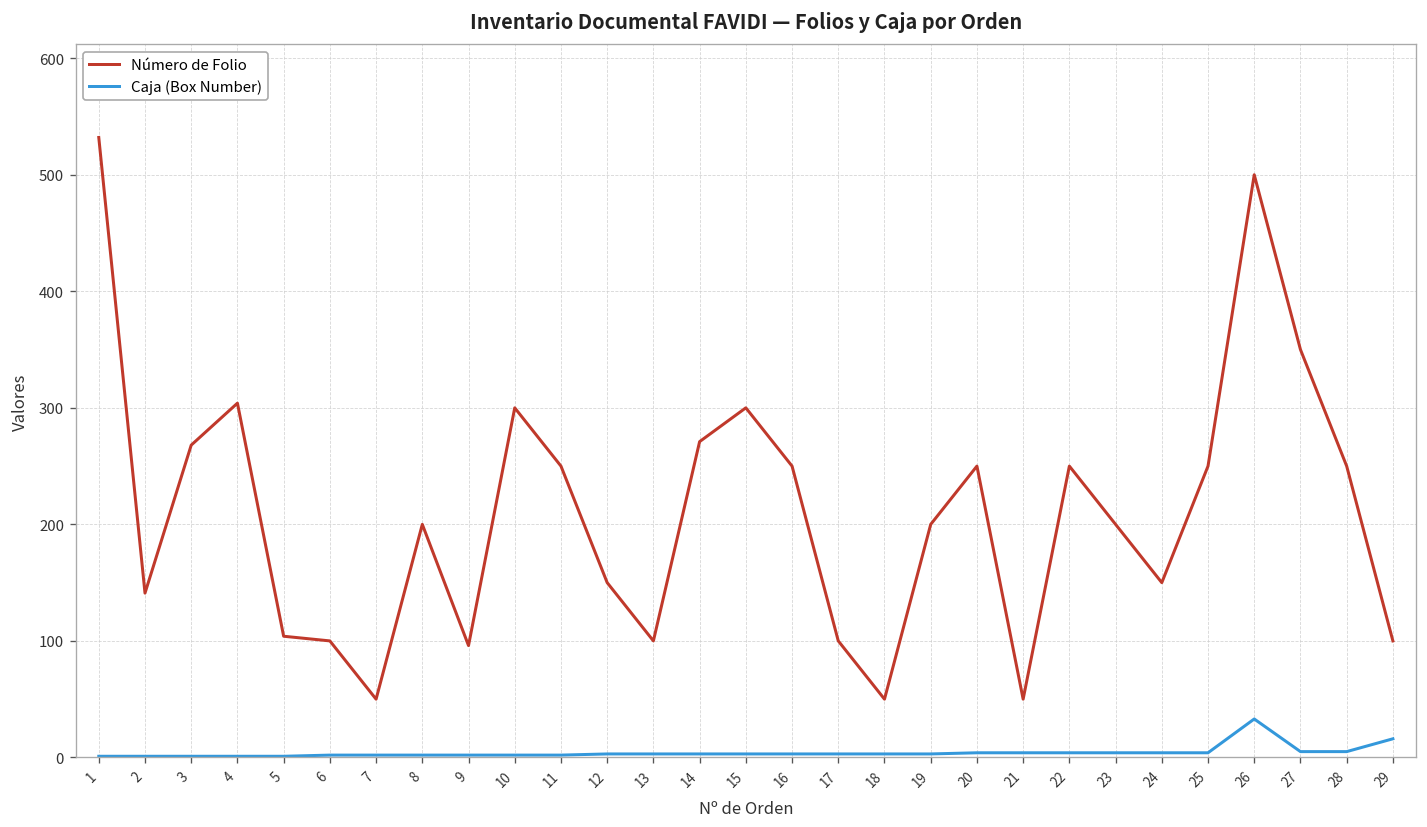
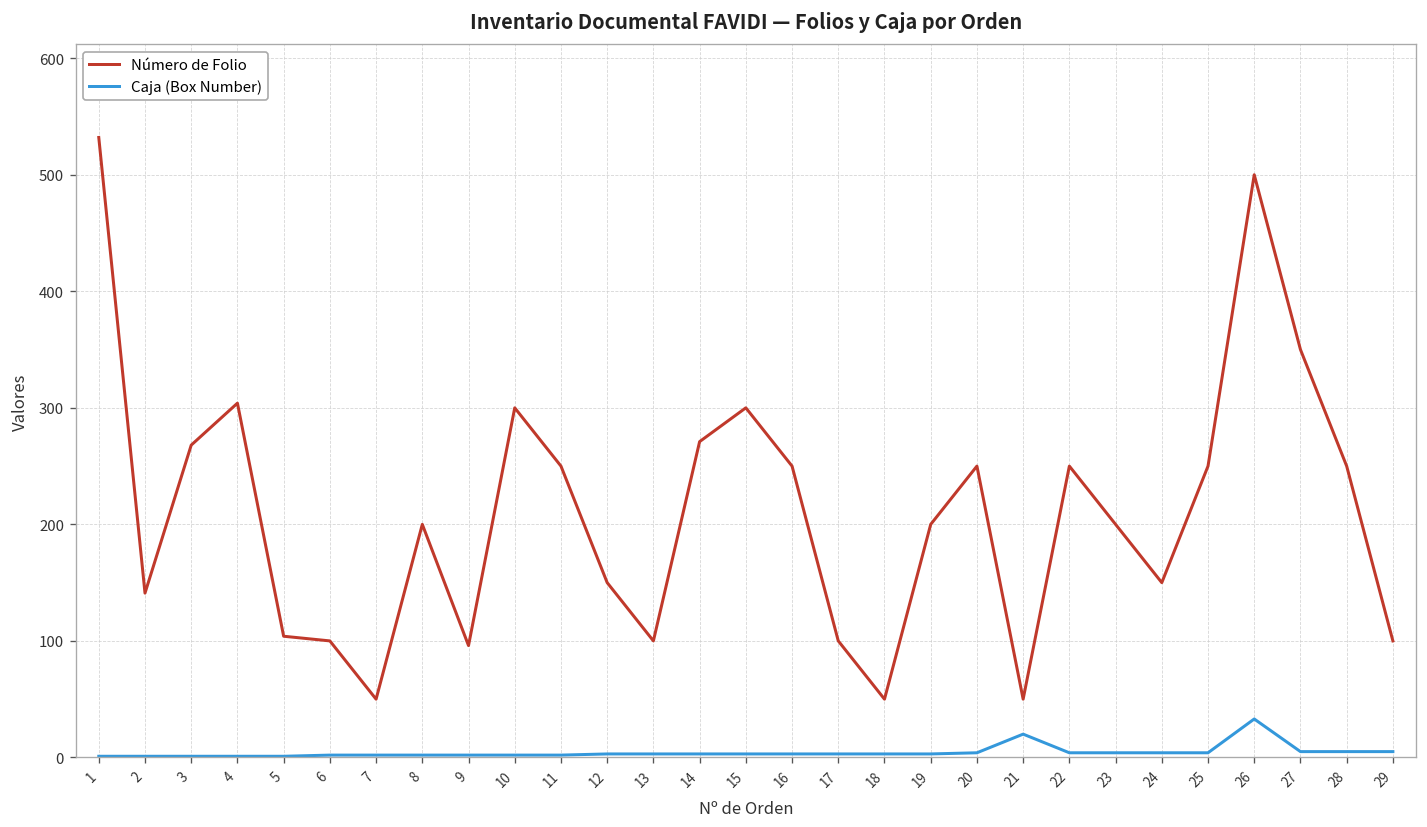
  {
    "Número de Folio": {
      "1": 530,
      "2": 140,
      "3": 270,
      "4": 300,
      "5": 100,
      "6": 100,
      "7": 50,
      "8": 200,
      "9": 100,
      "10": 300,
      "11": 250,
      "12": 150,
      "13": 100,
      "14": 270,
      "15": 300,
      "16": 250,
      "17": 100,
      "18": 50,
      "19": 200,
      "20": 250,
      "21": 50,
      "22": 250,
      "23": 200,
      "24": 150,
      "25": 250,
      "26": 500,
      "27": 350,
      "28": 250,
      "29": 100
    },
    "Caja (Box Number)": {
      "1": 0,
      "2": 0,
      "3": 0,
      "4": 0,
      "5": 0,
      "6": 0,
      "7": 0,
      "8": 0,
      "9": 0,
      "10": 0,
      "11": 0,
      "12": 0,
      "13": 0,
      "14": 0,
      "15": 0,
      "16": 0,
      "17": 0,
      "18": 0,
      "19": 0,
      "20": 0,
-     "21": 0,
+     "21": 20,
      "22": 0,
      "23": 0,
      "24": 0,
      "25": 0,
      "26": 30,
      "27": 10,
      "28": 10,
-     "29": 20
+     "29": 10
    }
  }
